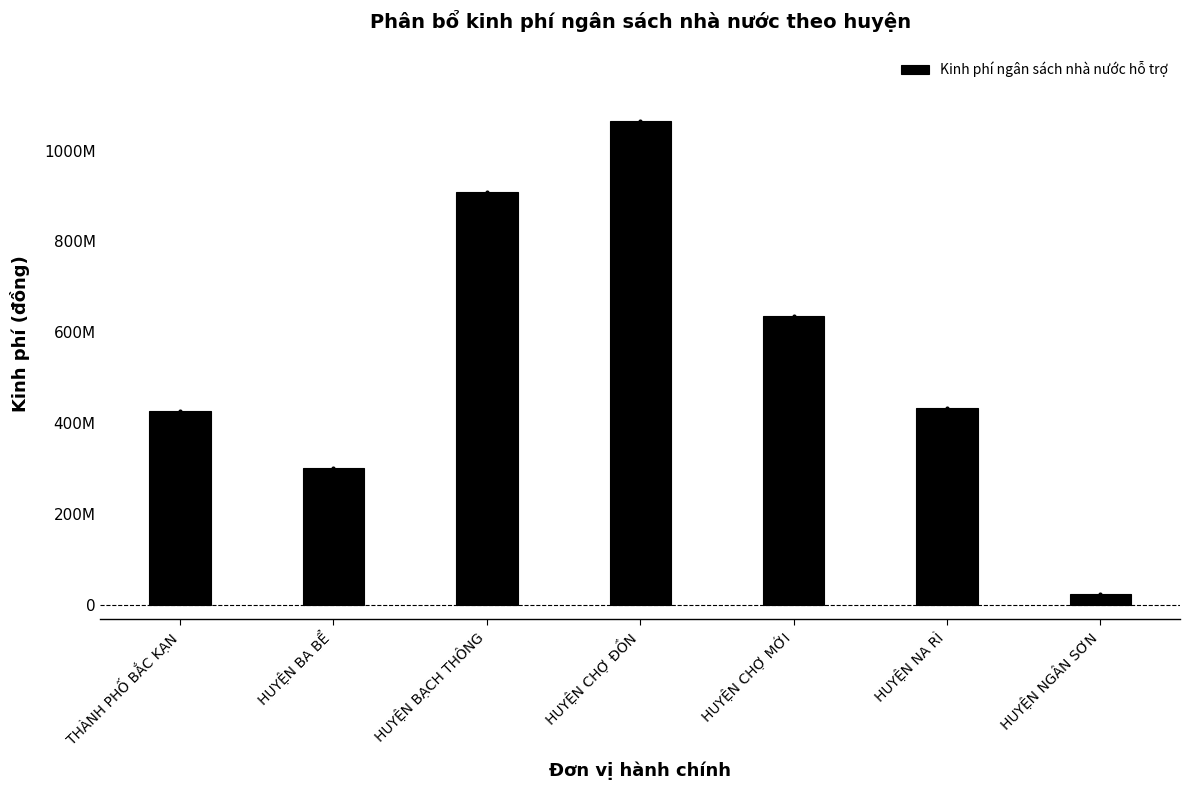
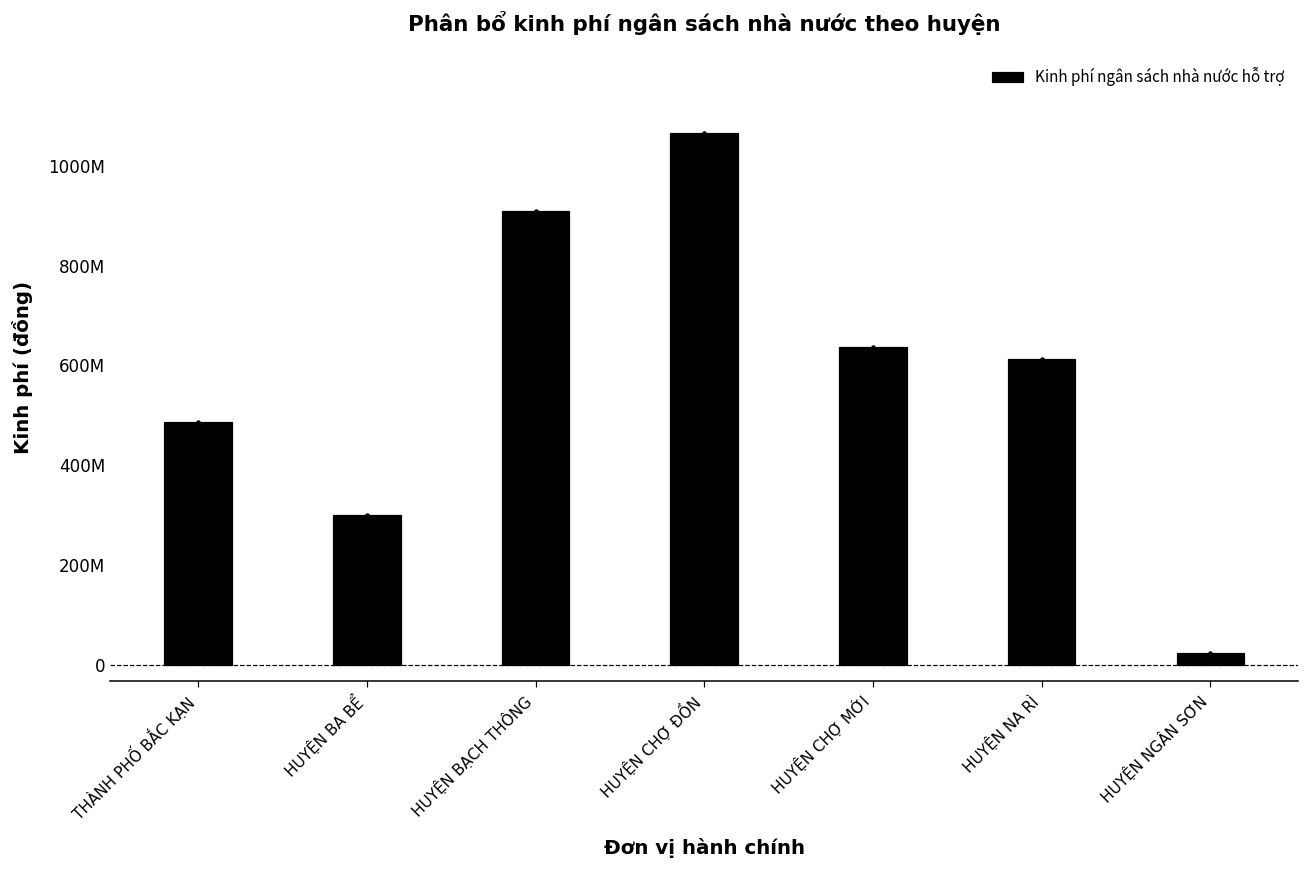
  {
-   "THÀNH PHỐ BẮC KẠN": 430000000,
+   "THÀNH PHỐ BẮC KẠN": 490000000,
    "HUYỆN BA BỂ": 300000000,
    "HUYỆN BẠCH THÔNG": 910000000,
    "HUYỆN CHỢ ĐỒN": 1060000000,
    "HUYỆN CHỢ MỚI": 640000000,
-   "HUYỆN NA RÌ": 430000000,
+   "HUYỆN NA RÌ": 610000000,
    "HUYỆN NGÂN SƠN": 20000000
  }
